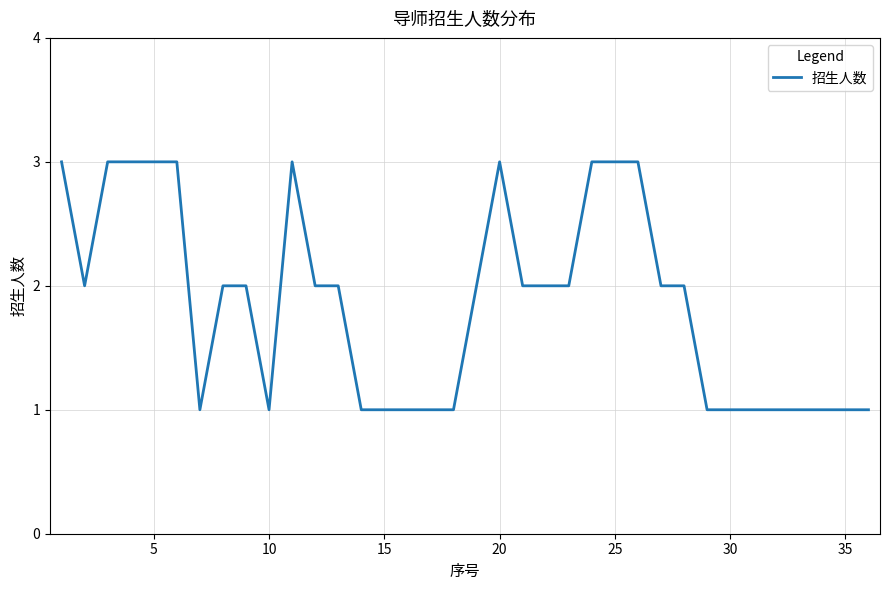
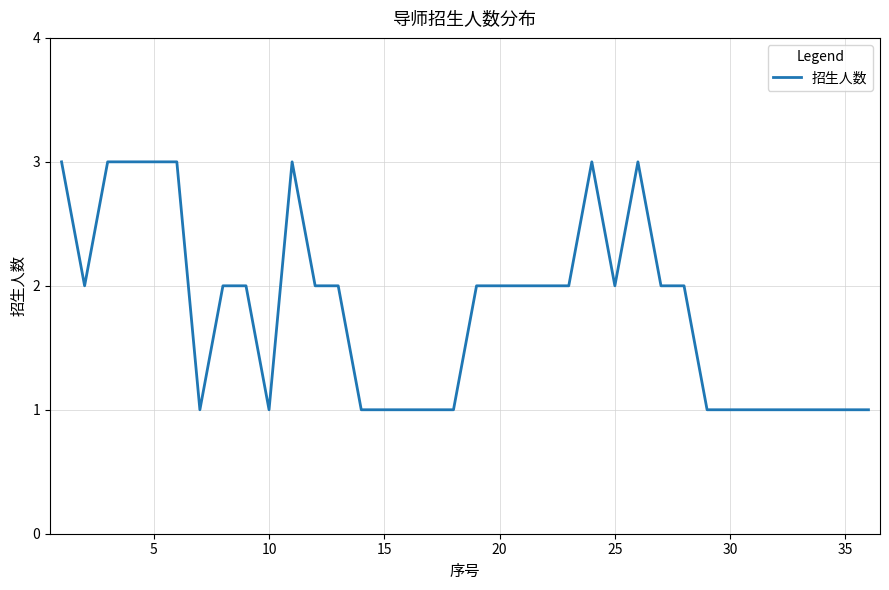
  {
    "5": 3,
    "10": 1,
    "15": 1,
-   "20": 3,
-   "25": 3,
+   "20": 2,
+   "25": 2,
    "30": 1,
    "35": 1
  }
